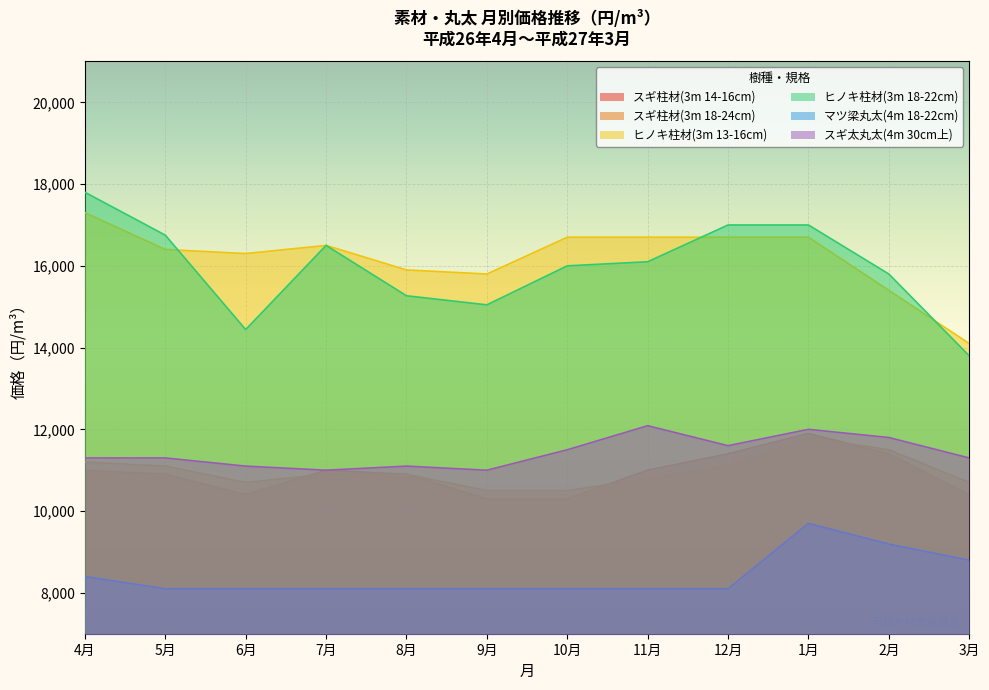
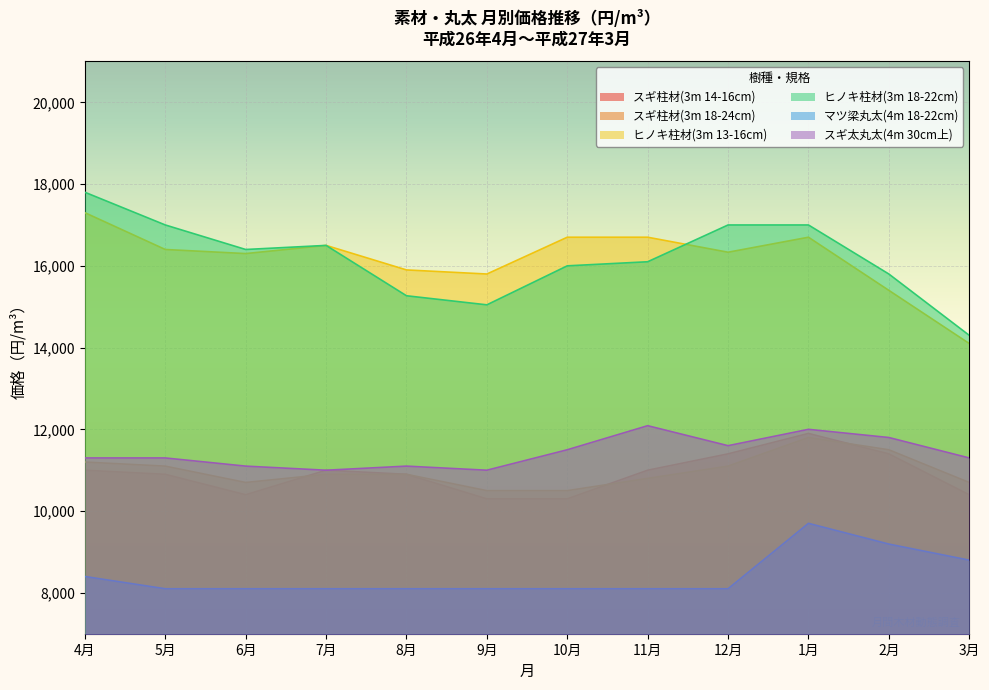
  {
    "ヒノキ柱材(3m 13-16cm)": {
      "4月": "17,300",
      "5月": "16,400",
      "6月": "16,300",
      "8月": "15,900",
      "9月": "15,800",
      "10月": "16,700",
      "11月": "16,700",
-     "12月": "16,700",
+     "12月": "16,300",
      "1月": "16,700",
      "2月": "15,400",
      "3月": "14,100"
    },
    "ヒノキ柱材(3m 18-22cm)": {
      "4月": "17,800",
-     "5月": "16,800",
-     "6月": "14,400",
+     "5月": "17,000",
+     "6月": "16,400",
      "8月": "15,300",
      "9月": "15,000",
      "10月": "16,000",
      "11月": "16,100",
      "12月": "17,000",
      "1月": "17,000",
      "2月": "15,800",
-     "3月": "13,800"
+     "3月": "14,300"
    },
    "マツ梁丸太(4m 18-22cm)": {
      "4月": "8,400",
      "5月": "8,100",
      "6月": "8,100",
      "7月": "8,100",
      "8月": "8,100",
      "9月": "8,100",
      "10月": "8,100",
      "11月": "8,100",
      "12月": "8,100",
      "1月": "9,700",
      "2月": "9,200",
      "3月": "8,800"
    },
    "スギ太丸太(4m 30cm上)": {
      "4月": "11,300",
      "5月": "11,300",
      "6月": "11,100",
      "8月": "11,100",
      "9月": "11,000",
      "10月": "11,500",
      "11月": "12,100",
      "12月": "11,600",
      "1月": "12,000",
      "2月": "11,800",
      "3月": "11,300"
    }
  }
